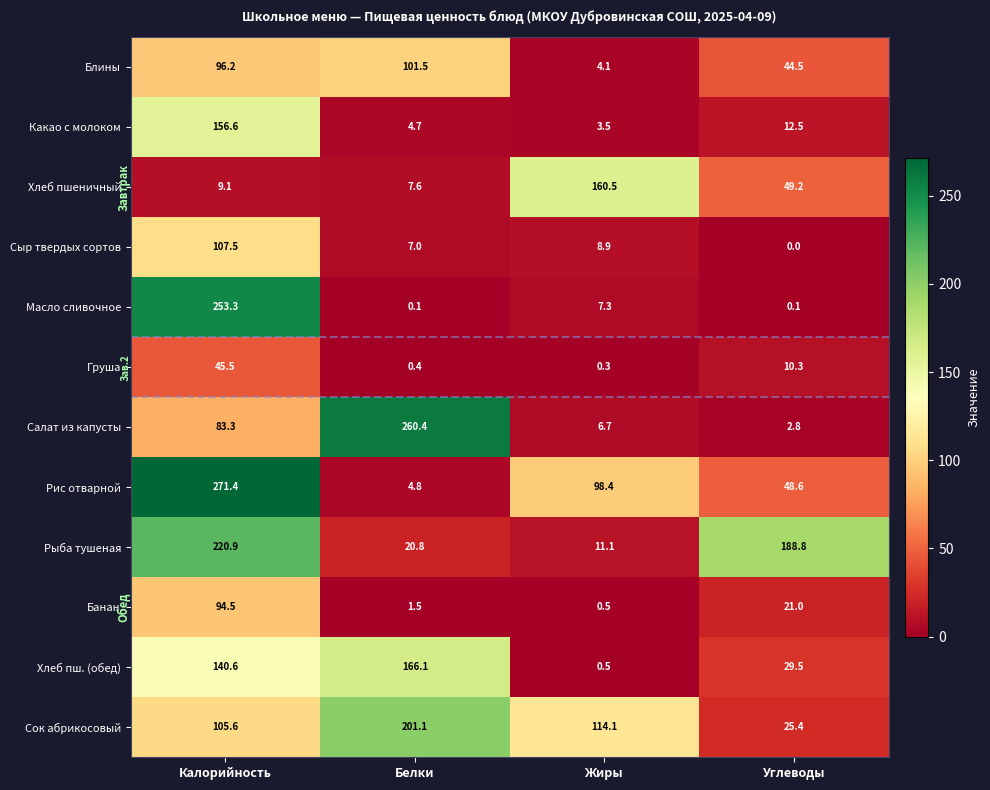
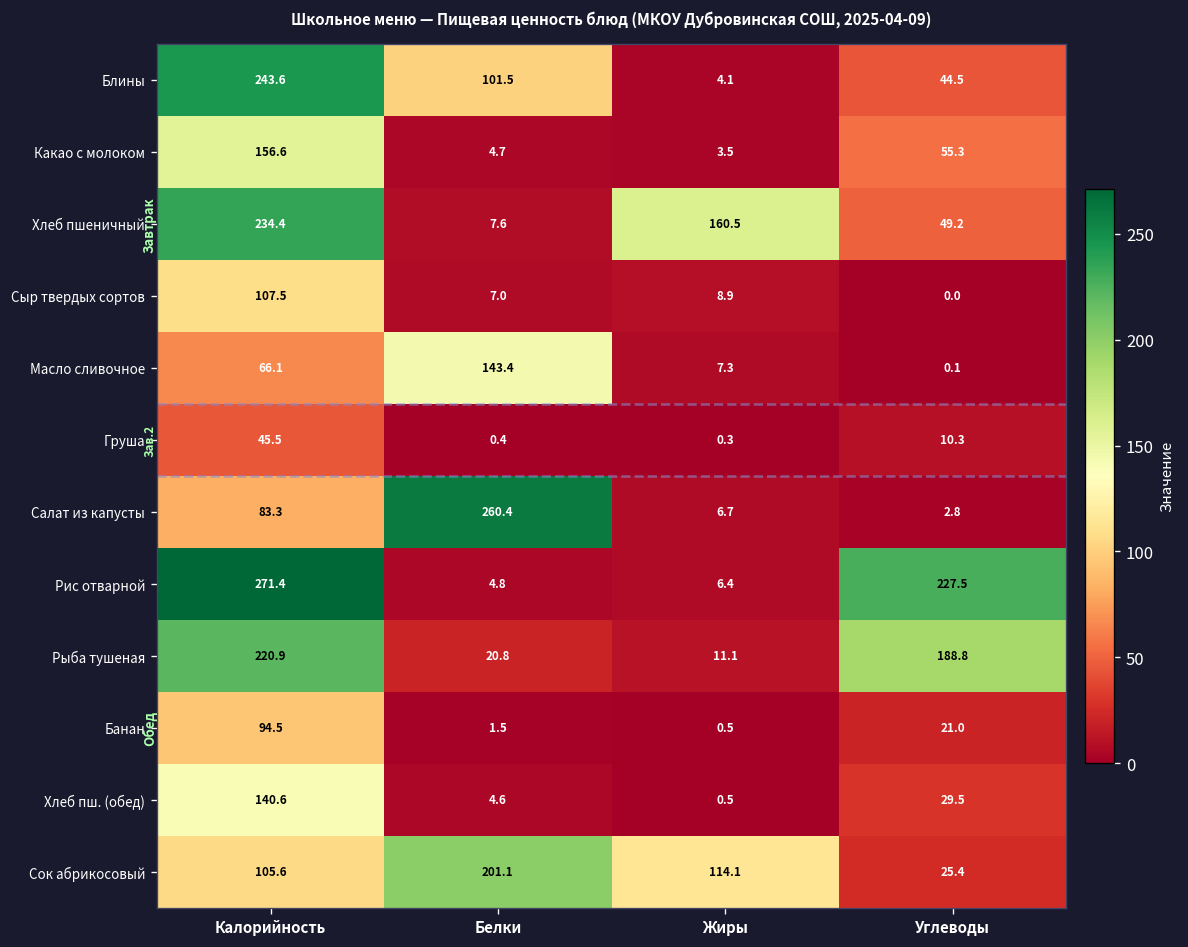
  {
    "Блины": {
-     "Калорийность": 96.2,
+     "Калорийность": 243.6,
      "Белки": 101.5,
      "Жиры": 4.1,
      "Углеводы": 44.5
    },
    "Какао с молоком": {
      "Калорийность": 156.6,
      "Белки": 4.7,
      "Жиры": 3.5,
-     "Углеводы": 12.5
+     "Углеводы": 55.3
    },
    "Хлеб пшеничный": {
-     "Калорийность": 9.1,
+     "Калорийность": 234.4,
      "Белки": 7.6,
      "Жиры": 160.5,
      "Углеводы": 49.2
    },
    "Сыр твердых сортов": {
      "Калорийность": 107.5,
      "Белки": 7.0,
      "Жиры": 8.9,
      "Углеводы": 0.0
    },
    "Масло сливочное": {
-     "Калорийность": 253.3,
-     "Белки": 0.1,
+     "Калорийность": 66.1,
+     "Белки": 143.4,
      "Жиры": 7.3,
      "Углеводы": 0.1
    },
    "Груша": {
      "Калорийность": 45.5,
      "Белки": 0.4,
      "Жиры": 0.3,
      "Углеводы": 10.3
    },
    "Салат из капусты": {
      "Калорийность": 83.3,
      "Белки": 260.4,
      "Жиры": 6.7,
      "Углеводы": 2.8
    },
    "Рис отварной": {
      "Калорийность": 271.4,
      "Белки": 4.8,
-     "Жиры": 98.4,
-     "Углеводы": 48.6
+     "Жиры": 6.4,
+     "Углеводы": 227.5
    },
    "Рыба тушеная": {
      "Калорийность": 220.9,
      "Белки": 20.8,
      "Жиры": 11.1,
      "Углеводы": 188.8
    },
    "Банан": {
      "Калорийность": 94.5,
      "Белки": 1.5,
      "Жиры": 0.5,
      "Углеводы": 21.0
    },
    "Хлеб пш. (обед)": {
      "Калорийность": 140.6,
-     "Белки": 166.1,
+     "Белки": 4.6,
      "Жиры": 0.5,
      "Углеводы": 29.5
    },
    "Сок абрикосовый": {
      "Калорийность": 105.6,
      "Белки": 201.1,
      "Жиры": 114.1,
      "Углеводы": 25.4
    }
  }
